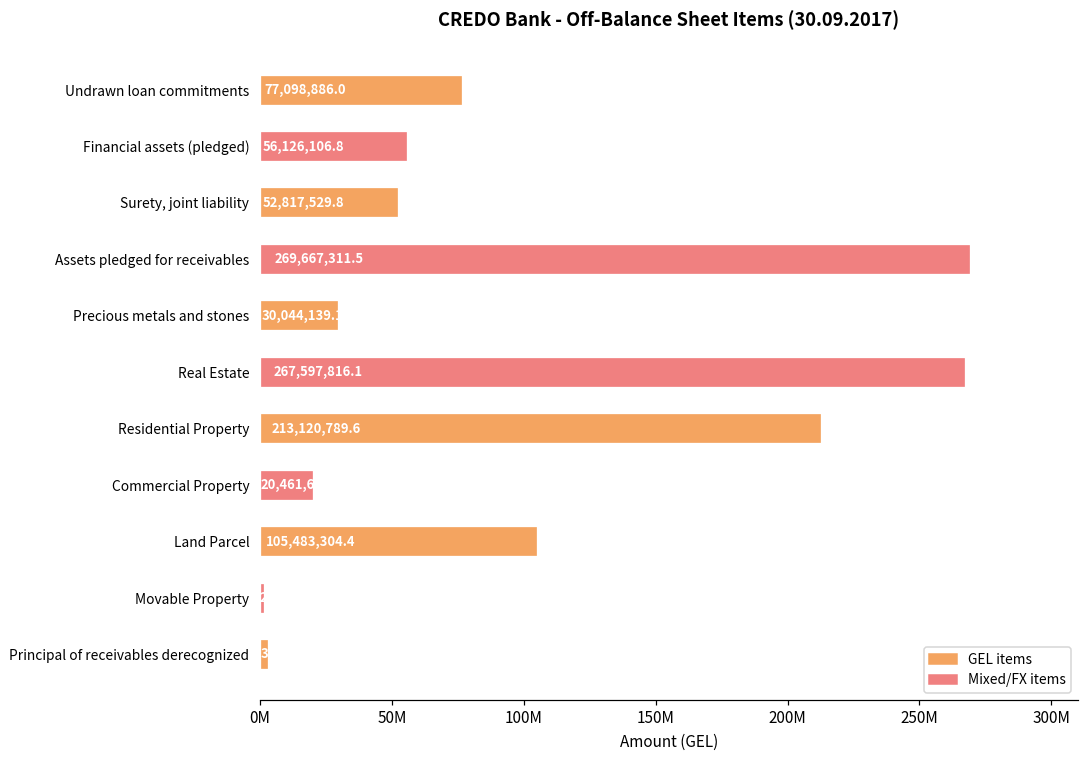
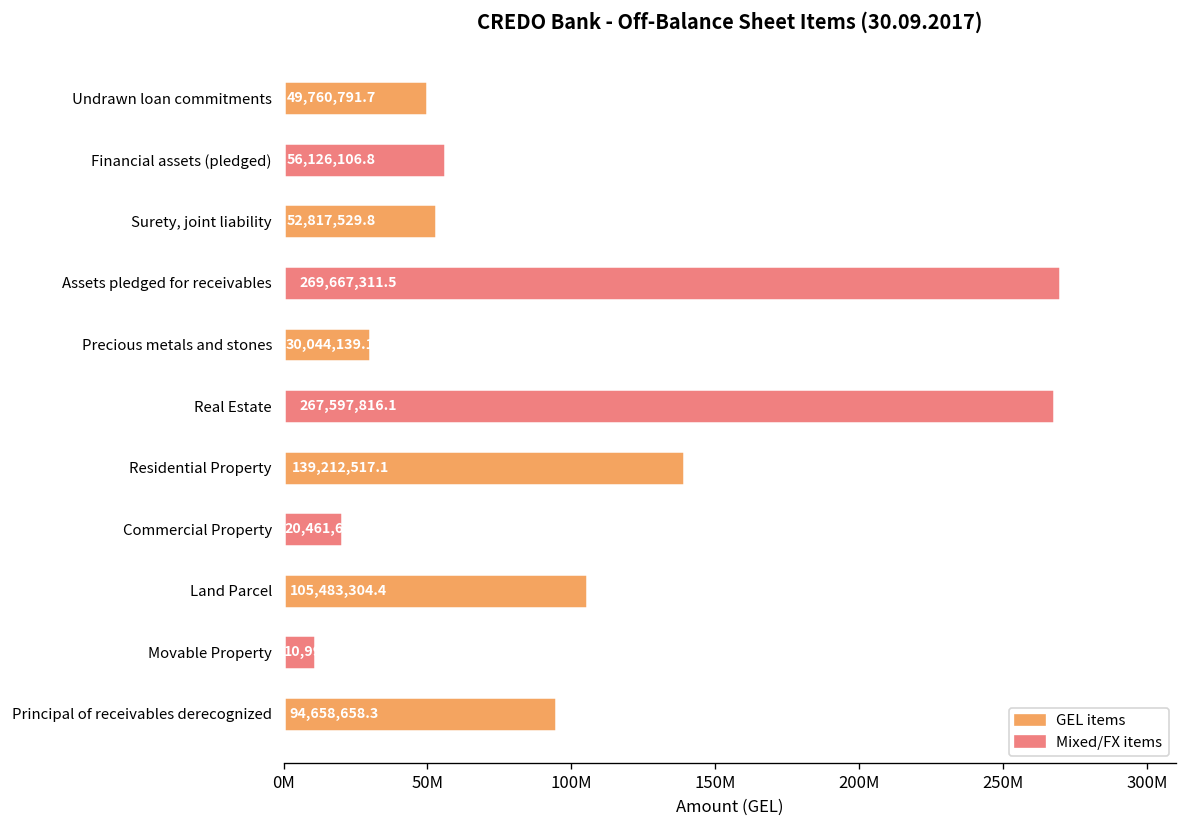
  {
-   "Undrawn loan commitments": "77,098,886.0",
+   "Undrawn loan commitments": "49,760,791.7",
    "Financial assets (pledged)": "56,126,106.8",
    "Surety, joint liability": "52,817,529.8",
    "Assets pledged for receivables": "269,667,311.5",
    "Precious metals and stones": "30,044,139.1",
    "Real Estate": "267,597,816.1",
-   "Residential Property": "213,120,789.6",
+   "Residential Property": "139,212,517.1",
    "Commercial Property": "20,461,659.5",
    "Land Parcel": "105,483,304.4",
-   "Movable Property": "2000000",
-   "Principal of receivables derecognized": "3000000"
+   "Movable Property": "11000000",
+   "Principal of receivables derecognized": "95000000"
  }
